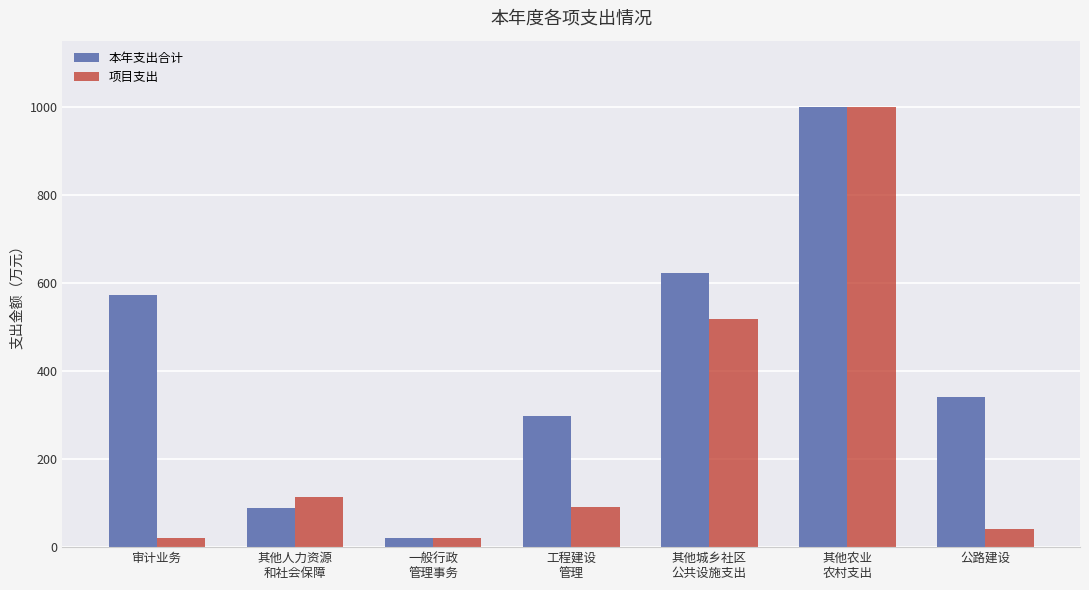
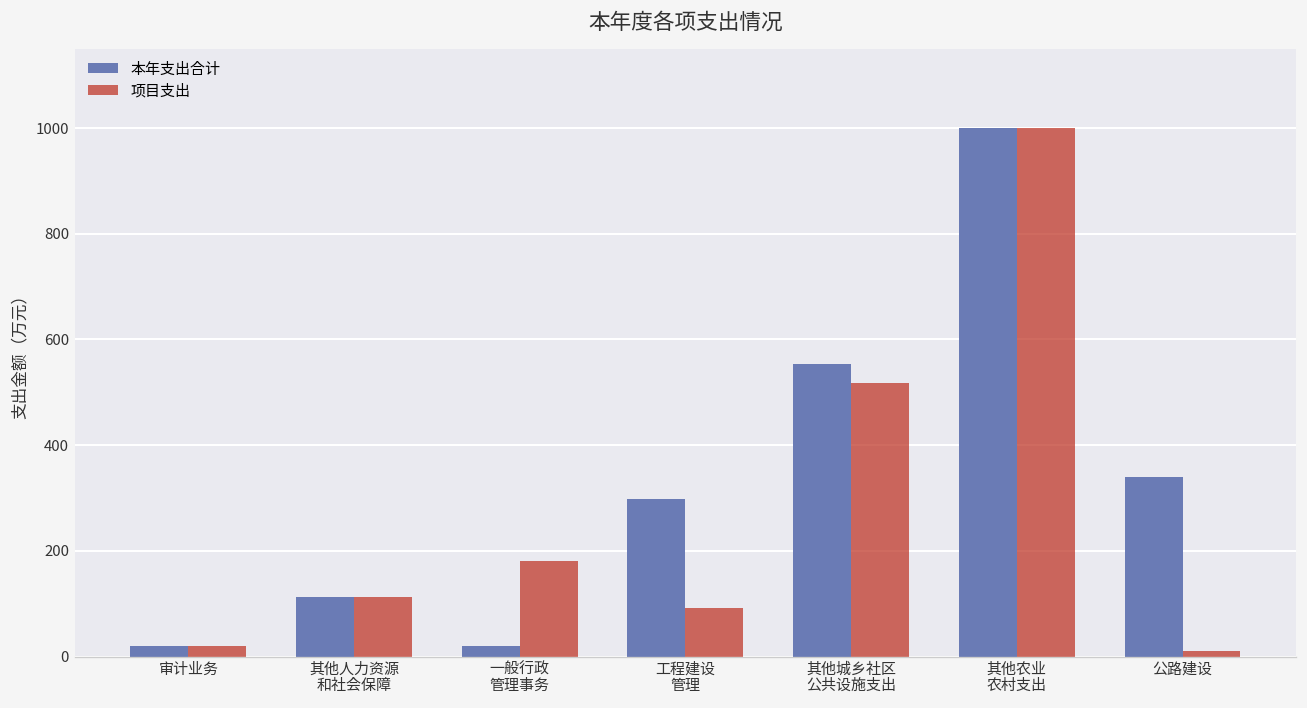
  {
    "本年支出合计": {
-     "审计业务": 570,
-     "其他人力资源 和社会保障": 90,
+     "审计业务": 20,
+     "其他人力资源 和社会保障": 110,
      "一般行政 管理事务": 20,
      "工程建设 管理": 300,
-     "其他城乡社区 公共设施支出": 620,
+     "其他城乡社区 公共设施支出": 550,
      "其他农业 农村支出": 1000,
      "公路建设": 340
    },
    "项目支出": {
      "审计业务": 20,
      "其他人力资源 和社会保障": 110,
-     "一般行政 管理事务": 20,
+     "一般行政 管理事务": 180,
      "工程建设 管理": 90,
      "其他城乡社区 公共设施支出": 520,
      "其他农业 农村支出": 1000,
-     "公路建设": 40
+     "公路建设": 10
    }
  }
